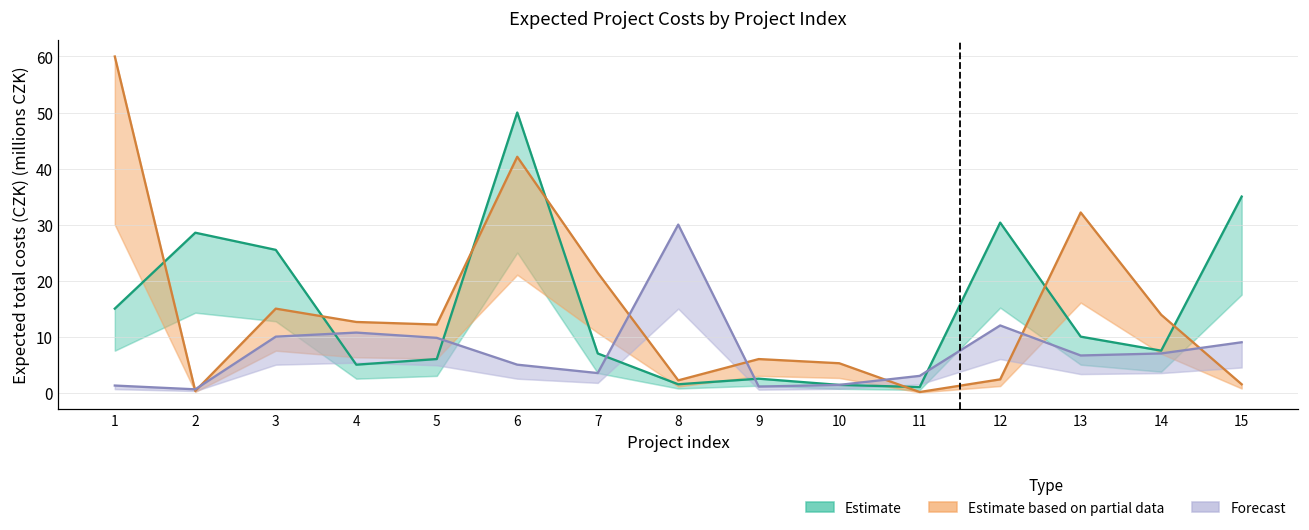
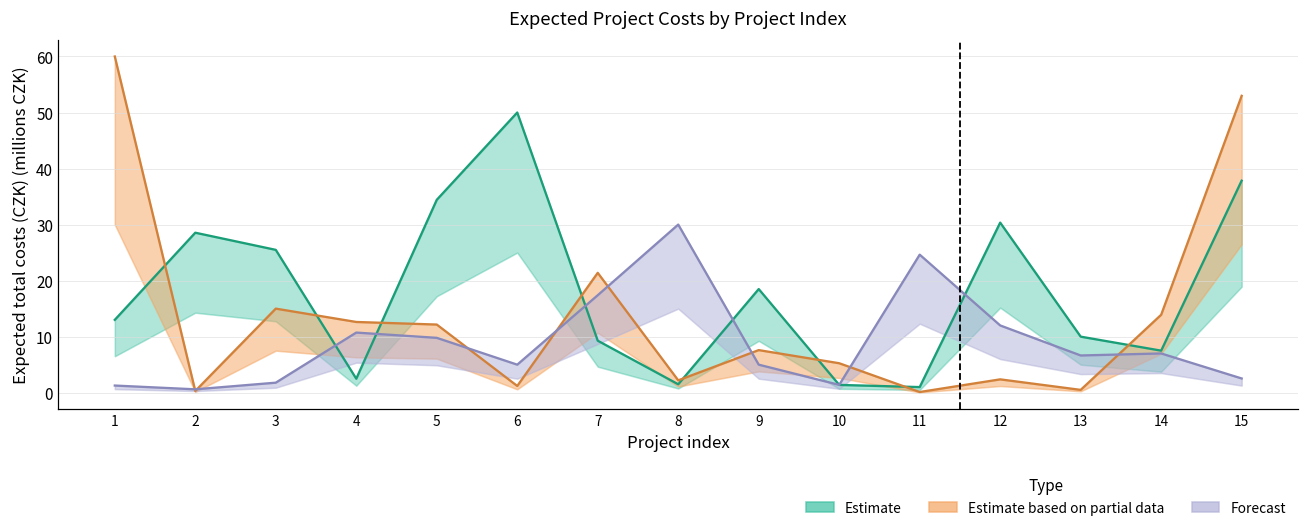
  {
    "Estimate": {
-     "1": 15,
+     "1": 13,
      "2": 29,
      "3": 25,
-     "4": 5,
-     "5": 6,
+     "4": 2,
+     "5": 34,
      "6": 50,
-     "7": 7,
+     "7": 9,
      "8": 2,
-     "9": 3,
+     "9": 18,
      "11": 1,
      "12": 30,
      "13": 10,
-     "15": 35
+     "15": 38
    },
    "Estimate based on partial data": {
      "1": 60,
      "3": 15,
      "4": 13,
      "5": 12,
-     "6": 42,
+     "6": 1,
      "7": 21,
      "8": 2,
-     "9": 6,
+     "9": 8,
      "10": 5,
      "11": 0,
      "12": 2,
-     "13": 32,
+     "13": 1,
      "14": 14,
-     "15": 2
+     "15": 53
    },
    "Forecast": {
      "1": 1,
-     "3": 10,
+     "3": 2,
      "4": 11,
      "5": 10,
      "6": 5,
-     "7": 4,
+     "7": 17,
      "8": 30,
-     "9": 1,
-     "11": 3,
+     "9": 5,
+     "11": 25,
      "12": 12,
      "13": 7,
-     "15": 9
+     "15": 3
    }
  }
